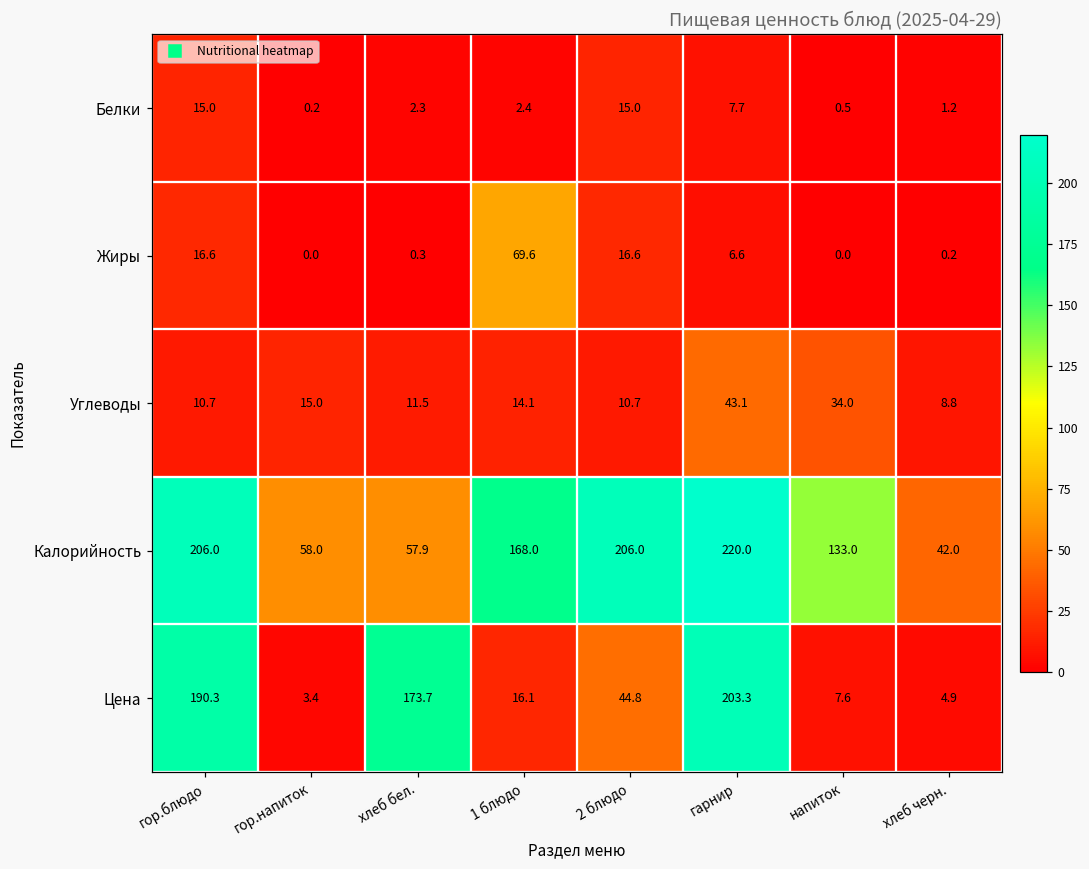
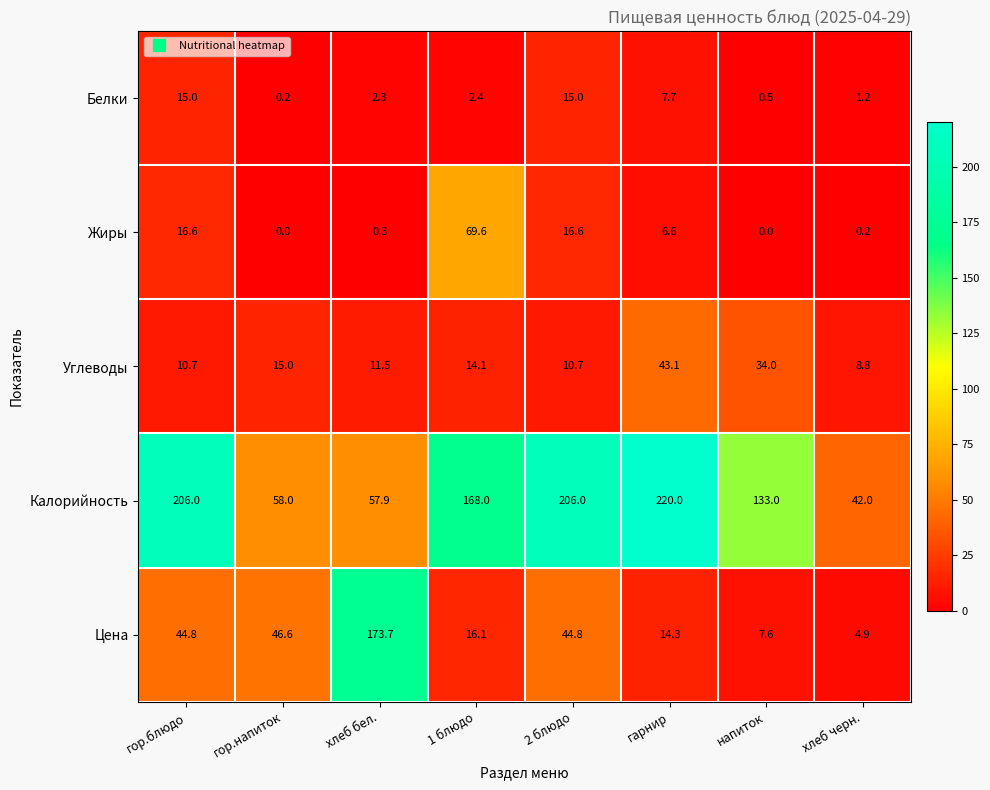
  {
    "Белки": {
      "гор.блюдо": 15.0,
      "гор.напиток": 0.2,
      "хлеб бел.": 2.3,
      "1 блюдо": 2.4,
      "2 блюдо": 15.0,
      "гарнир": 7.7,
      "напиток": 0.5,
      "хлеб черн.": 1.2
    },
    "Жиры": {
      "гор.блюдо": 16.6,
      "гор.напиток": 0.0,
      "хлеб бел.": 0.3,
      "1 блюдо": 69.6,
      "2 блюдо": 16.6,
      "гарнир": 6.6,
      "напиток": 0.0,
      "хлеб черн.": 0.2
    },
    "Углеводы": {
      "гор.блюдо": 10.7,
      "гор.напиток": 15.0,
      "хлеб бел.": 11.5,
      "1 блюдо": 14.1,
      "2 блюдо": 10.7,
      "гарнир": 43.1,
      "напиток": 34.0,
      "хлеб черн.": 8.8
    },
    "Калорийность": {
      "гор.блюдо": 206.0,
      "гор.напиток": 58.0,
      "хлеб бел.": 57.9,
      "1 блюдо": 168.0,
      "2 блюдо": 206.0,
      "гарнир": 220.0,
      "напиток": 133.0,
      "хлеб черн.": 42.0
    },
    "Цена": {
-     "гор.блюдо": 190.3,
-     "гор.напиток": 3.4,
+     "гор.блюдо": 44.8,
+     "гор.напиток": 46.6,
      "хлеб бел.": 173.7,
      "1 блюдо": 16.1,
      "2 блюдо": 44.8,
-     "гарнир": 203.3,
+     "гарнир": 14.3,
      "напиток": 7.6,
      "хлеб черн.": 4.9
    }
  }
